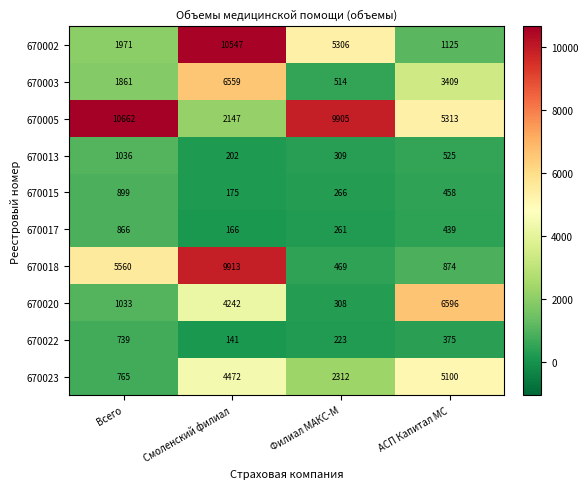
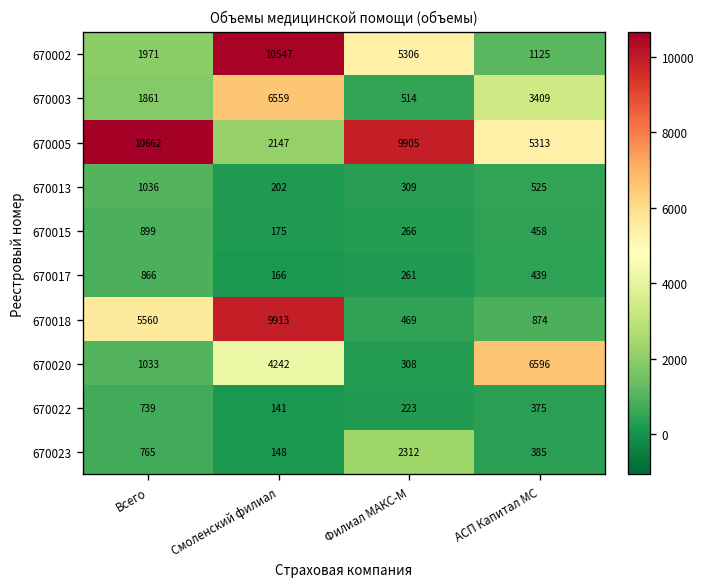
  {
    "670002": {
      "Всего": 1971,
      "Смоленский филиал": 10547,
      "Филиал МАКС-М": 5306,
      "АСП Капитал МС": 1125
    },
    "670003": {
      "Всего": 1861,
      "Смоленский филиал": 6559,
      "Филиал МАКС-М": 514,
      "АСП Капитал МС": 3409
    },
    "670005": {
      "Всего": 10662,
      "Смоленский филиал": 2147,
      "Филиал МАКС-М": 9905,
      "АСП Капитал МС": 5313
    },
    "670013": {
      "Всего": 1036,
      "Смоленский филиал": 202,
      "Филиал МАКС-М": 309,
      "АСП Капитал МС": 525
    },
    "670015": {
      "Всего": 899,
      "Смоленский филиал": 175,
      "Филиал МАКС-М": 266,
      "АСП Капитал МС": 458
    },
    "670017": {
      "Всего": 866,
      "Смоленский филиал": 166,
      "Филиал МАКС-М": 261,
      "АСП Капитал МС": 439
    },
    "670018": {
      "Всего": 5560,
      "Смоленский филиал": 9913,
      "Филиал МАКС-М": 469,
      "АСП Капитал МС": 874
    },
    "670020": {
      "Всего": 1033,
      "Смоленский филиал": 4242,
      "Филиал МАКС-М": 308,
      "АСП Капитал МС": 6596
    },
    "670022": {
      "Всего": 739,
      "Смоленский филиал": 141,
      "Филиал МАКС-М": 223,
      "АСП Капитал МС": 375
    },
    "670023": {
      "Всего": 765,
-     "Смоленский филиал": 4472,
+     "Смоленский филиал": 148,
      "Филиал МАКС-М": 2312,
-     "АСП Капитал МС": 5100
+     "АСП Капитал МС": 385
    }
  }
